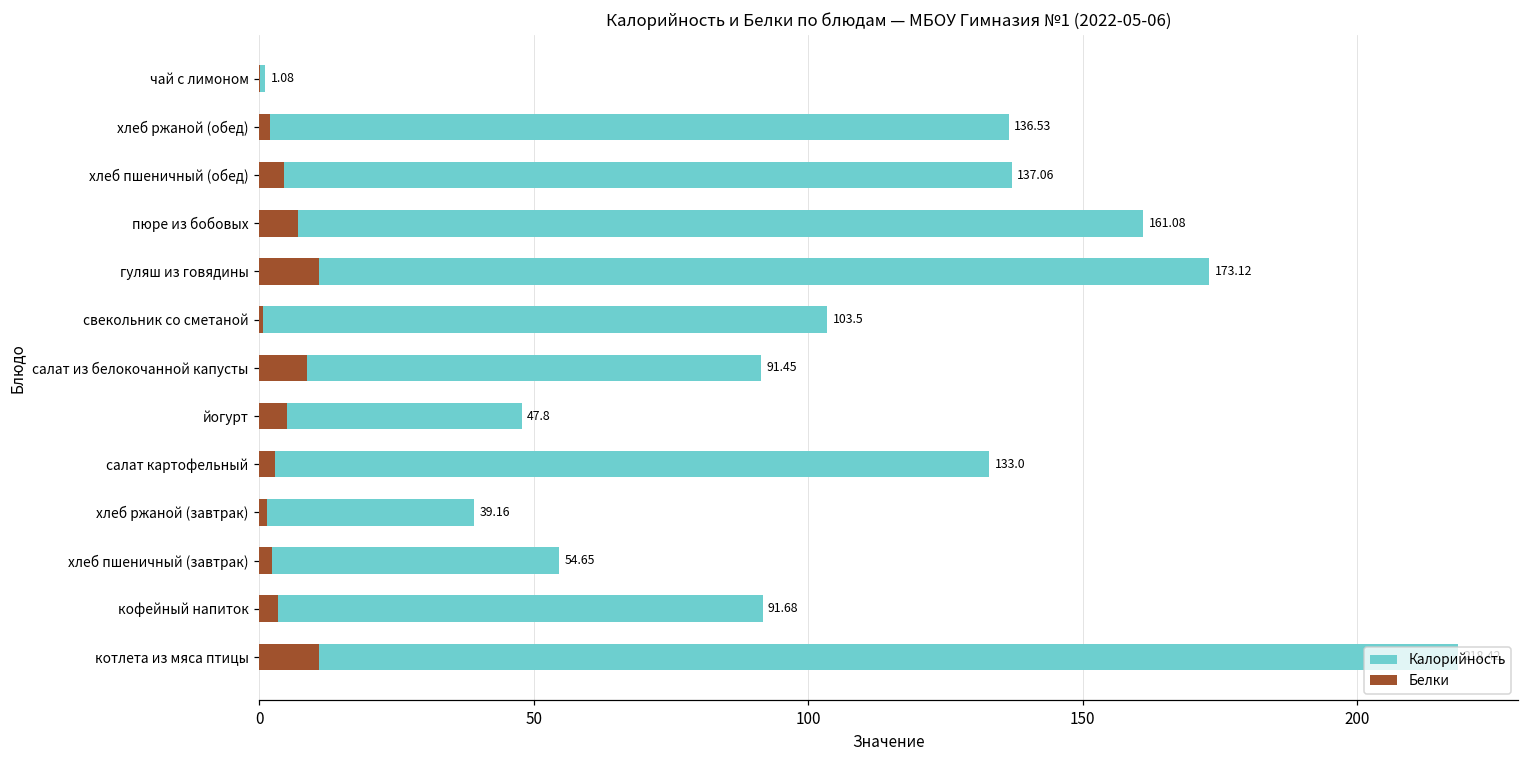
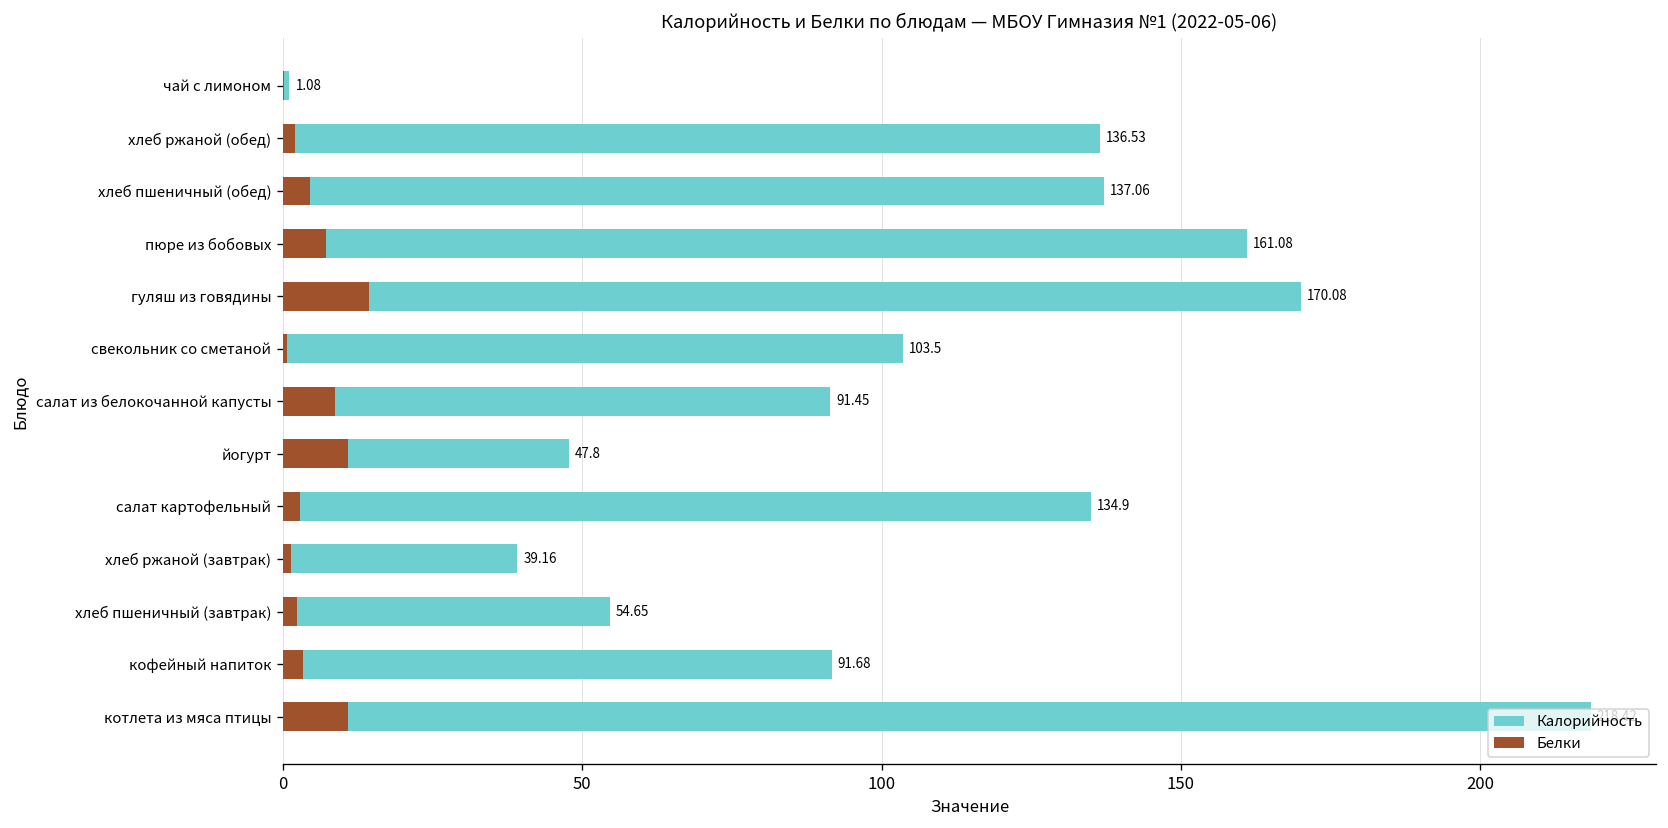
  {
    "Калорийность": {
      "чай с лимоном": 1.08,
      "хлеб ржаной (обед)": 136.53,
      "хлеб пшеничный (обед)": 137.06,
      "пюре из бобовых": 161.08,
-     "гуляш из говядины": 173.12,
+     "гуляш из говядины": 170.08,
      "свекольник со сметаной": 103.5,
      "салат из белокочанной капусты": 91.45,
      "йогурт": 47.8,
-     "салат картофельный": 133.0,
+     "салат картофельный": 134.9,
      "хлеб ржаной (завтрак)": 39.16,
      "хлеб пшеничный (завтрак)": 54.65,
      "кофейный напиток": 91.68
    },
    "Белки": {
-     "гуляш из говядины": 11,
-     "йогурт": 5
+     "гуляш из говядины": 14,
+     "йогурт": 11
    }
  }
